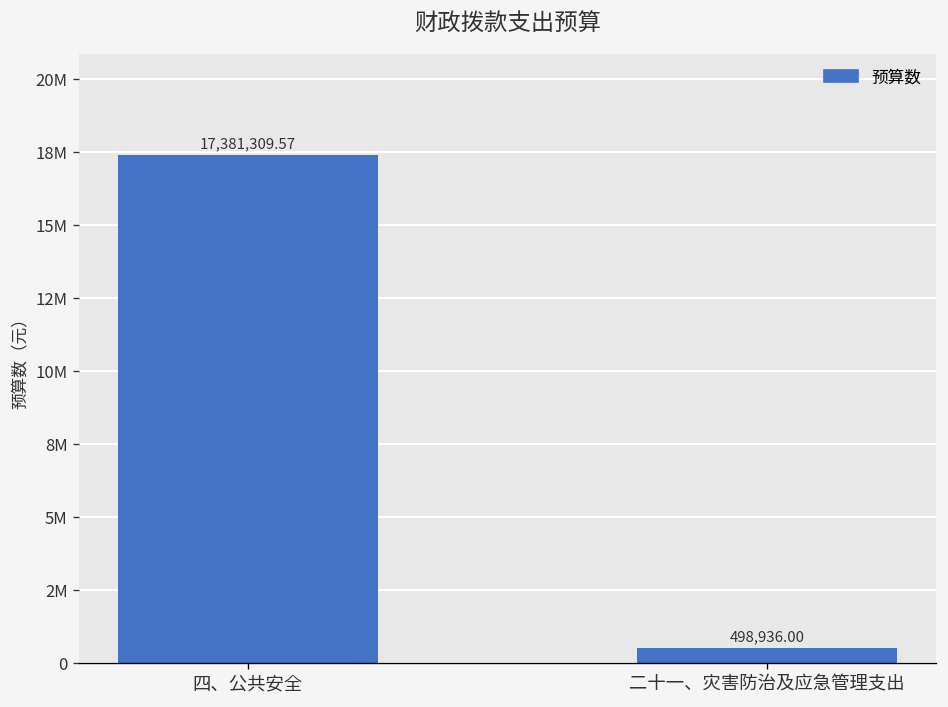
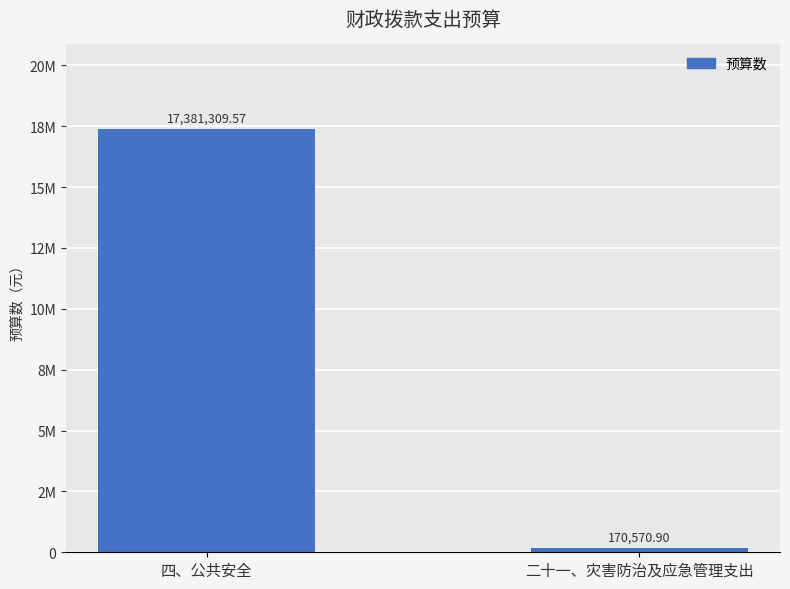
  {
    "四、公共安全": "17,381,309.57",
-   "二十一、灾害防治及应急管理支出": "498,936.00"
+   "二十一、灾害防治及应急管理支出": "170,570.90"
  }
